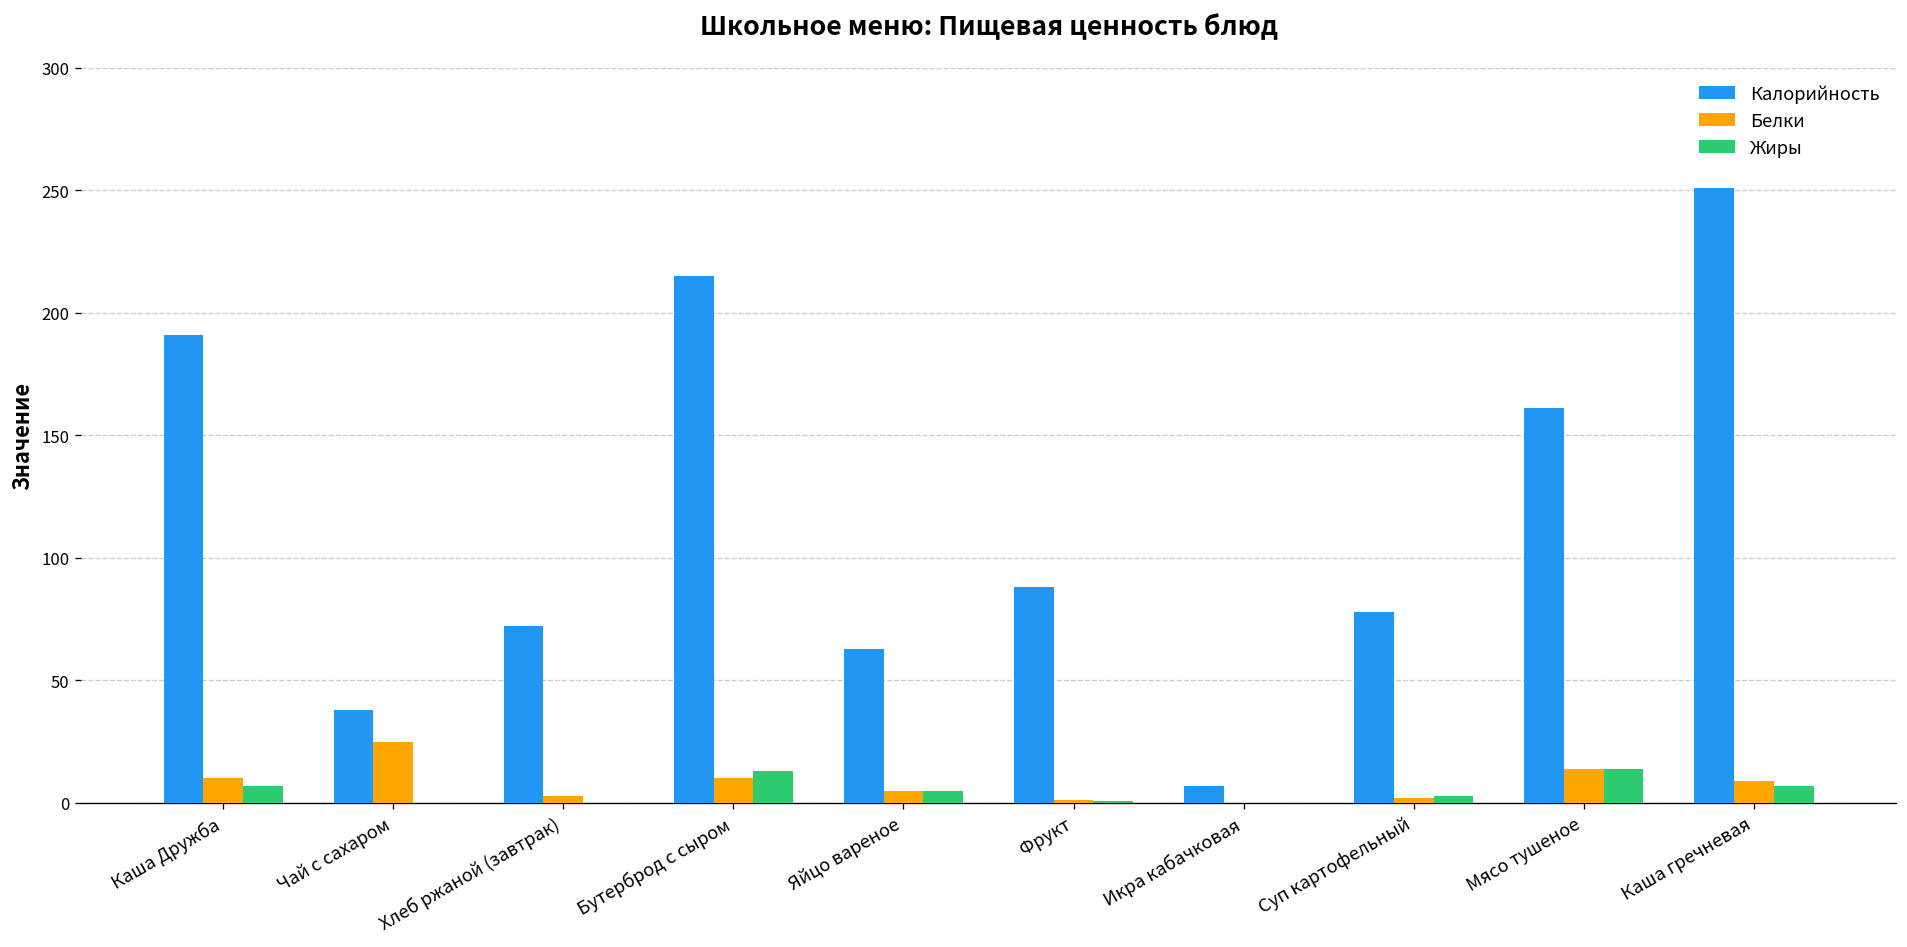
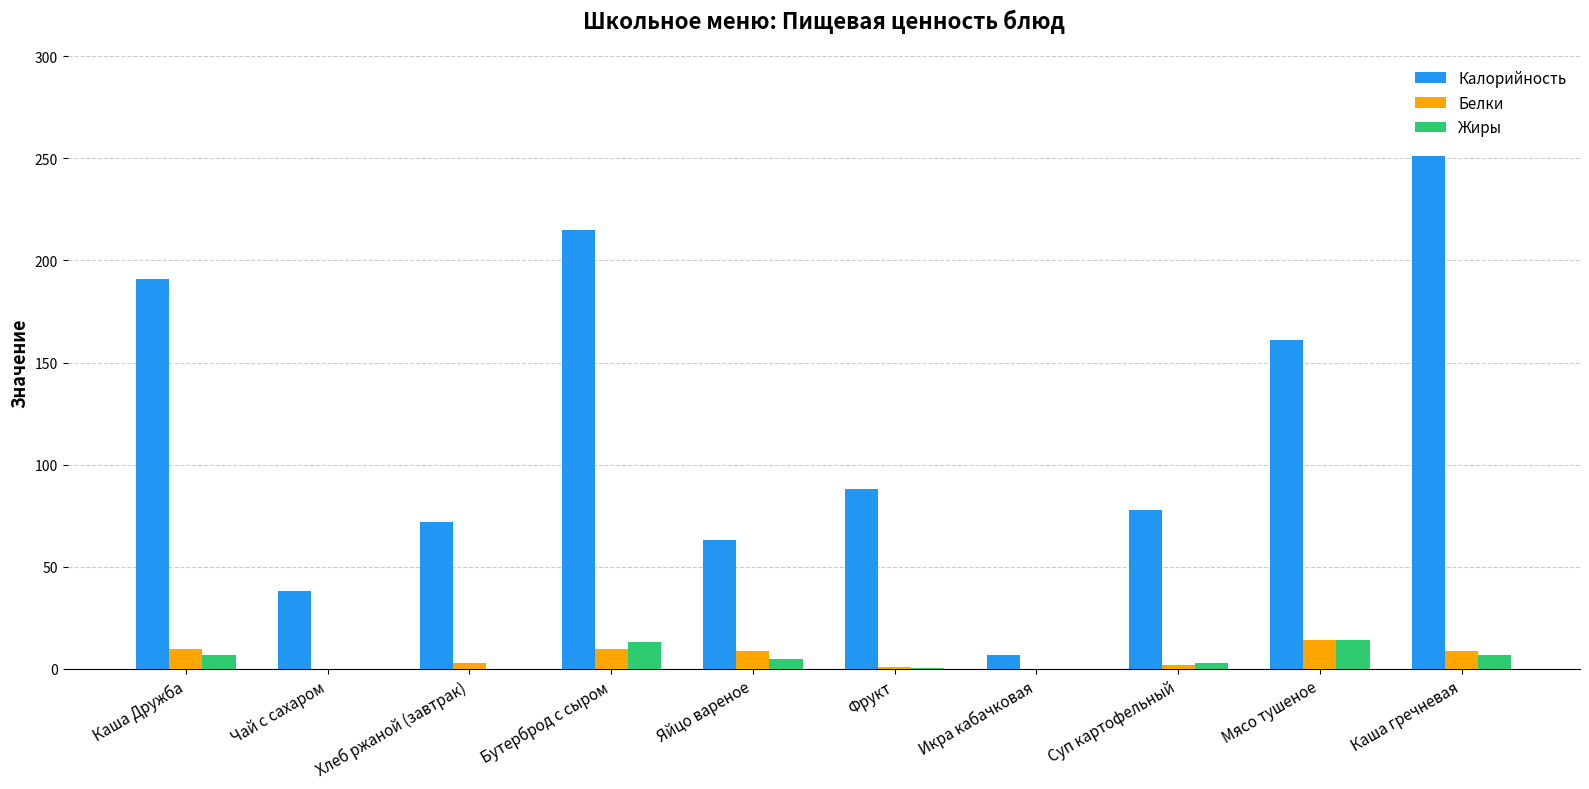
  {
    "Калорийность": {
      "Каша Дружба": 191,
      "Чай с сахаром": 38,
      "Хлеб ржаной (завтрак)": 72,
      "Бутерброд с сыром": 215,
      "Яйцо вареное": 63,
      "Фрукт": 88,
      "Икра кабачковая": 7,
      "Суп картофельный": 78,
      "Мясо тушеное": 161,
      "Каша гречневая": 251
    },
    "Белки": {
      "Каша Дружба": 10,
-     "Чай с сахаром": 25,
+     "Чай с сахаром": 0,
      "Хлеб ржаной (завтрак)": 3,
      "Бутерброд с сыром": 10,
-     "Яйцо вареное": 5,
+     "Яйцо вареное": 9,
      "Икра кабачковая": 0,
      "Суп картофельный": 2,
      "Мясо тушеное": 14,
      "Каша гречневая": 9
    },
    "Жиры": {
      "Каша Дружба": 7,
      "Хлеб ржаной (завтрак)": 0,
      "Бутерброд с сыром": 13,
      "Яйцо вареное": 5,
      "Икра кабачковая": 0,
      "Суп картофельный": 3,
      "Мясо тушеное": 14,
      "Каша гречневая": 7
    }
  }
